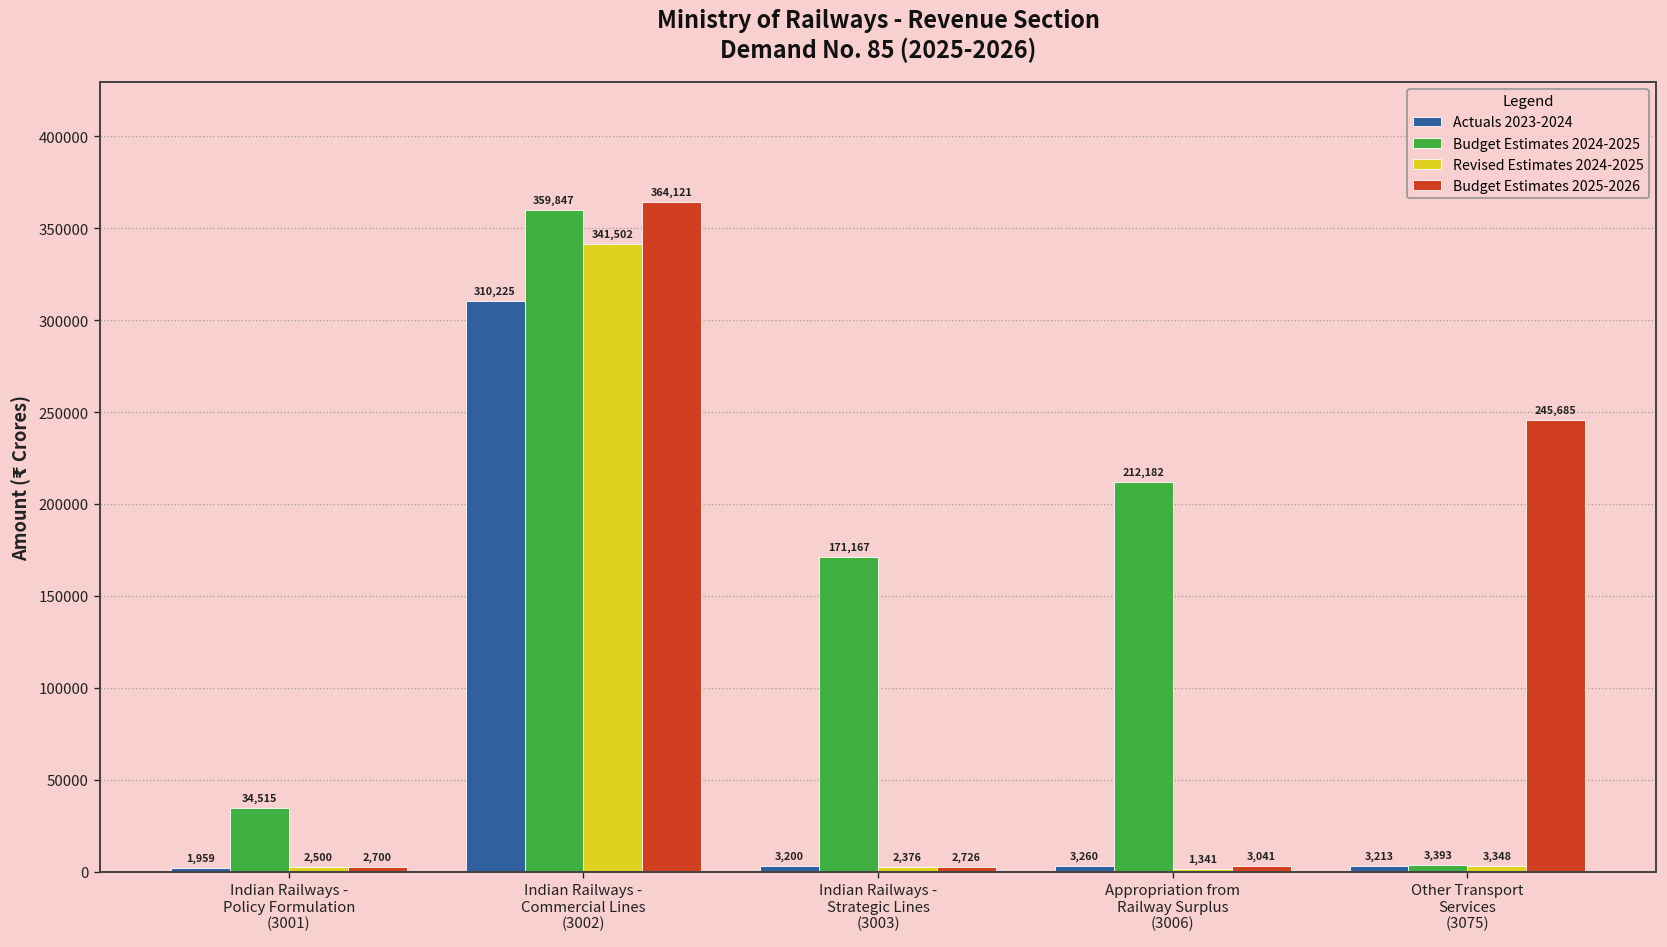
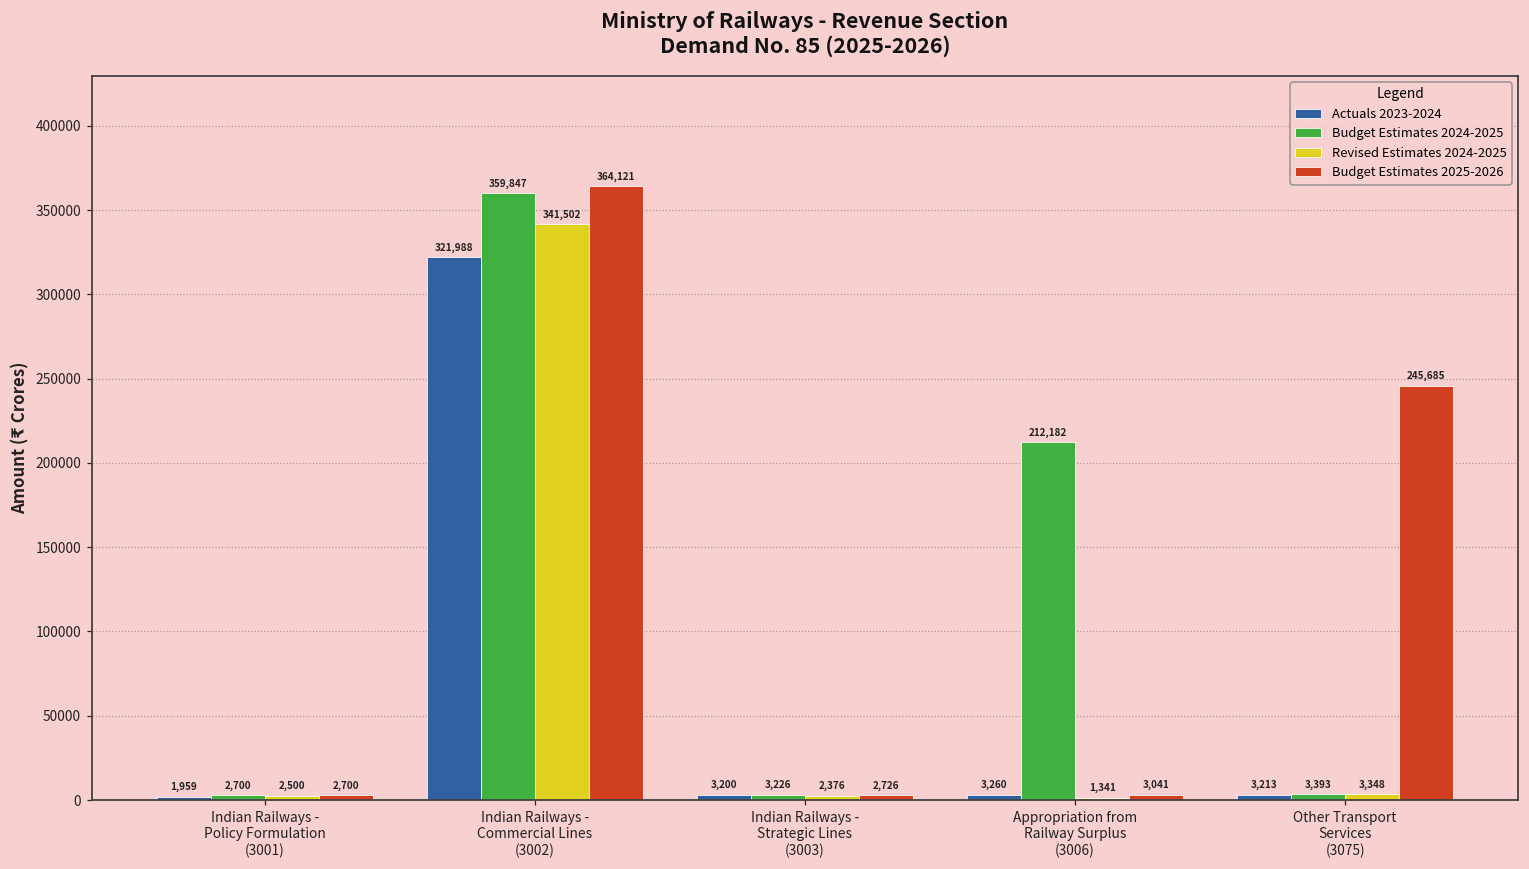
  {
    "Actuals 2023-2024": {
      "Indian Railways - Policy Formulation (3001)": "1,959",
-     "Indian Railways - Commercial Lines (3002)": "310,225",
+     "Indian Railways - Commercial Lines (3002)": "321,988",
      "Indian Railways - Strategic Lines (3003)": "3,200",
      "Appropriation from Railway Surplus (3006)": "3,260",
      "Other Transport Services (3075)": "3,213"
    },
    "Budget Estimates 2024-2025": {
-     "Indian Railways - Policy Formulation (3001)": "34,515",
+     "Indian Railways - Policy Formulation (3001)": "2,700",
      "Indian Railways - Commercial Lines (3002)": "359,847",
-     "Indian Railways - Strategic Lines (3003)": "171,167",
+     "Indian Railways - Strategic Lines (3003)": "3,226",
      "Appropriation from Railway Surplus (3006)": "212,182",
      "Other Transport Services (3075)": "3,393"
    },
    "Revised Estimates 2024-2025": {
      "Indian Railways - Policy Formulation (3001)": "2,500",
      "Indian Railways - Commercial Lines (3002)": "341,502",
      "Indian Railways - Strategic Lines (3003)": "2,376",
      "Appropriation from Railway Surplus (3006)": "1,341",
      "Other Transport Services (3075)": "3,348"
    },
    "Budget Estimates 2025-2026": {
      "Indian Railways - Policy Formulation (3001)": "2,700",
      "Indian Railways - Commercial Lines (3002)": "364,121",
      "Indian Railways - Strategic Lines (3003)": "2,726",
      "Appropriation from Railway Surplus (3006)": "3,041",
      "Other Transport Services (3075)": "245,685"
    }
  }
